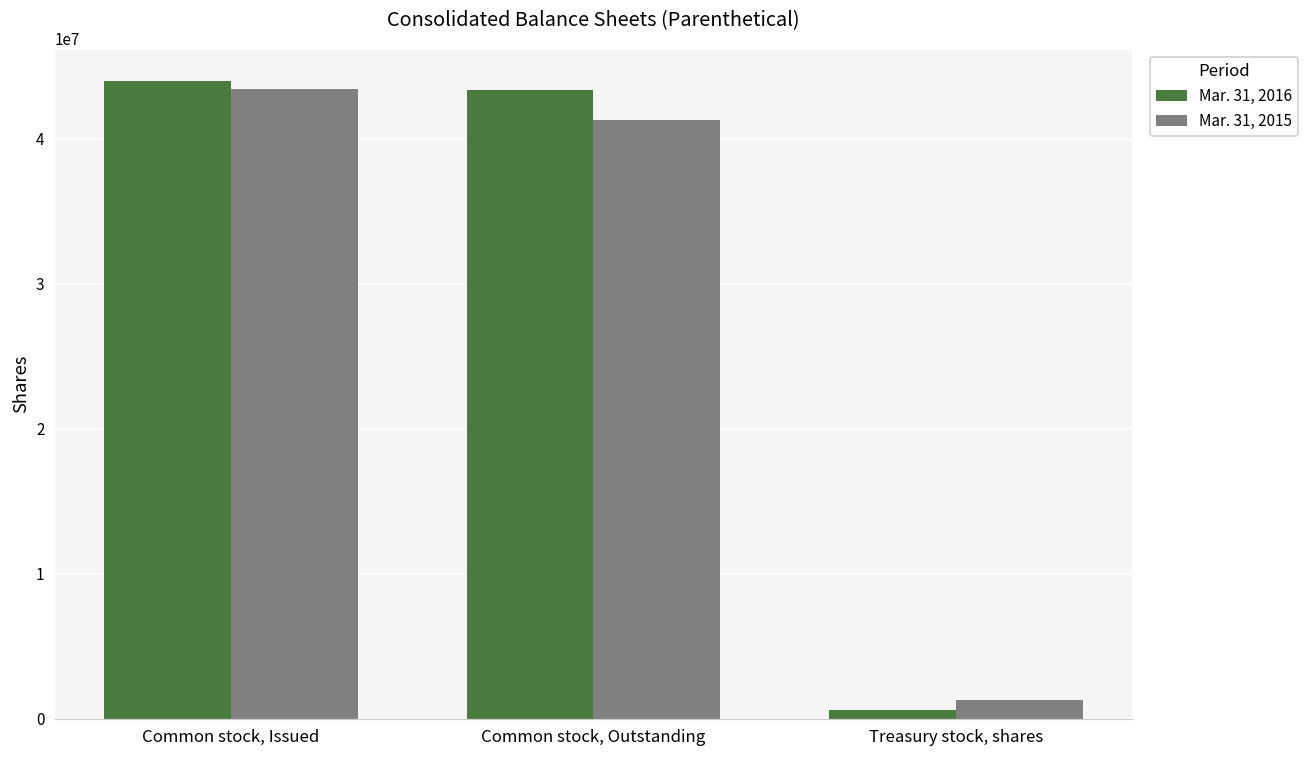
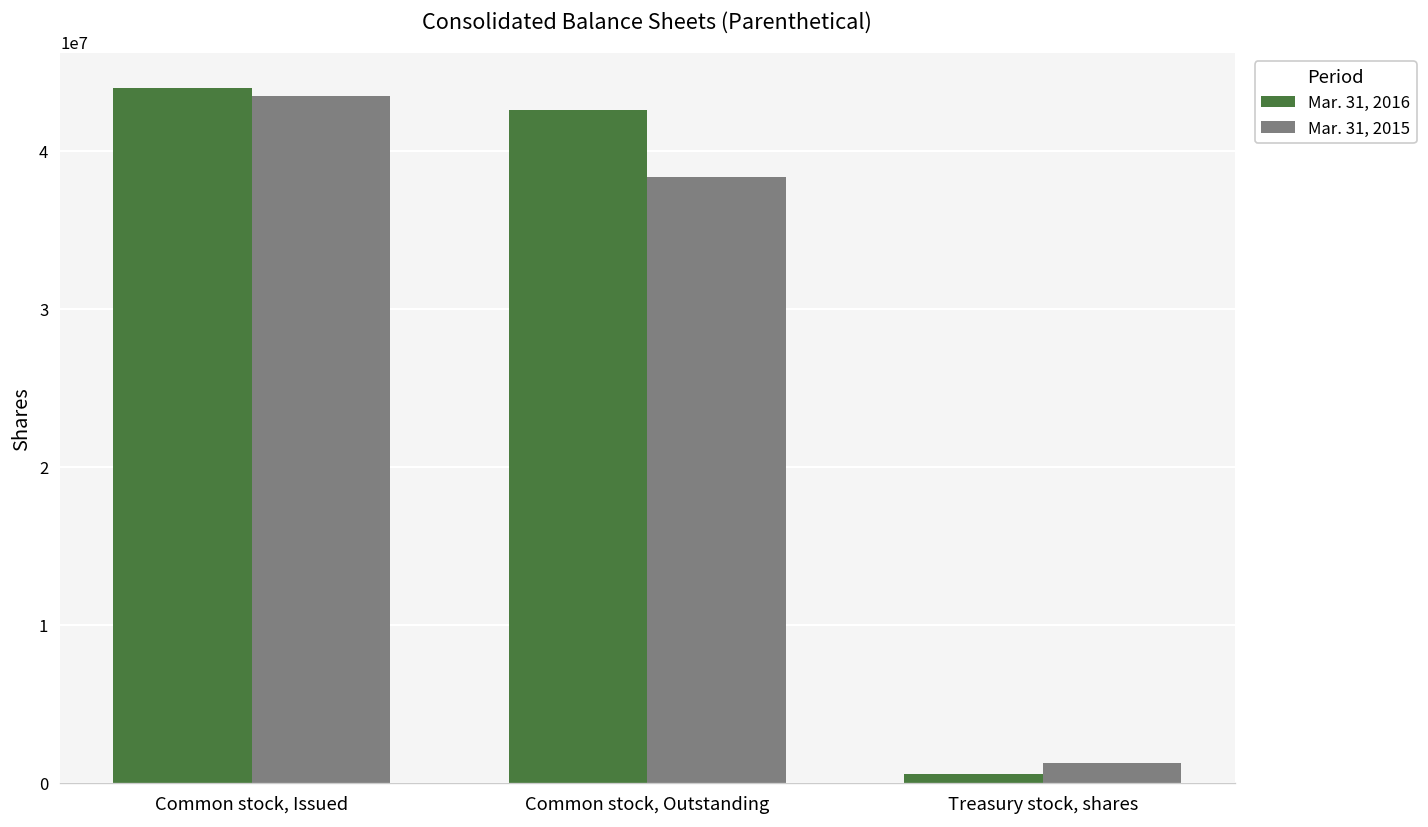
  {
    "Mar. 31, 2016": {
      "Common stock, Issued": 44000000,
-     "Common stock, Outstanding": 43400000,
+     "Common stock, Outstanding": 42600000,
      "Treasury stock, shares": 600000
    },
    "Mar. 31, 2015": {
      "Common stock, Issued": 43500000,
-     "Common stock, Outstanding": 41300000,
+     "Common stock, Outstanding": 38300000,
      "Treasury stock, shares": 1300000
    }
  }
